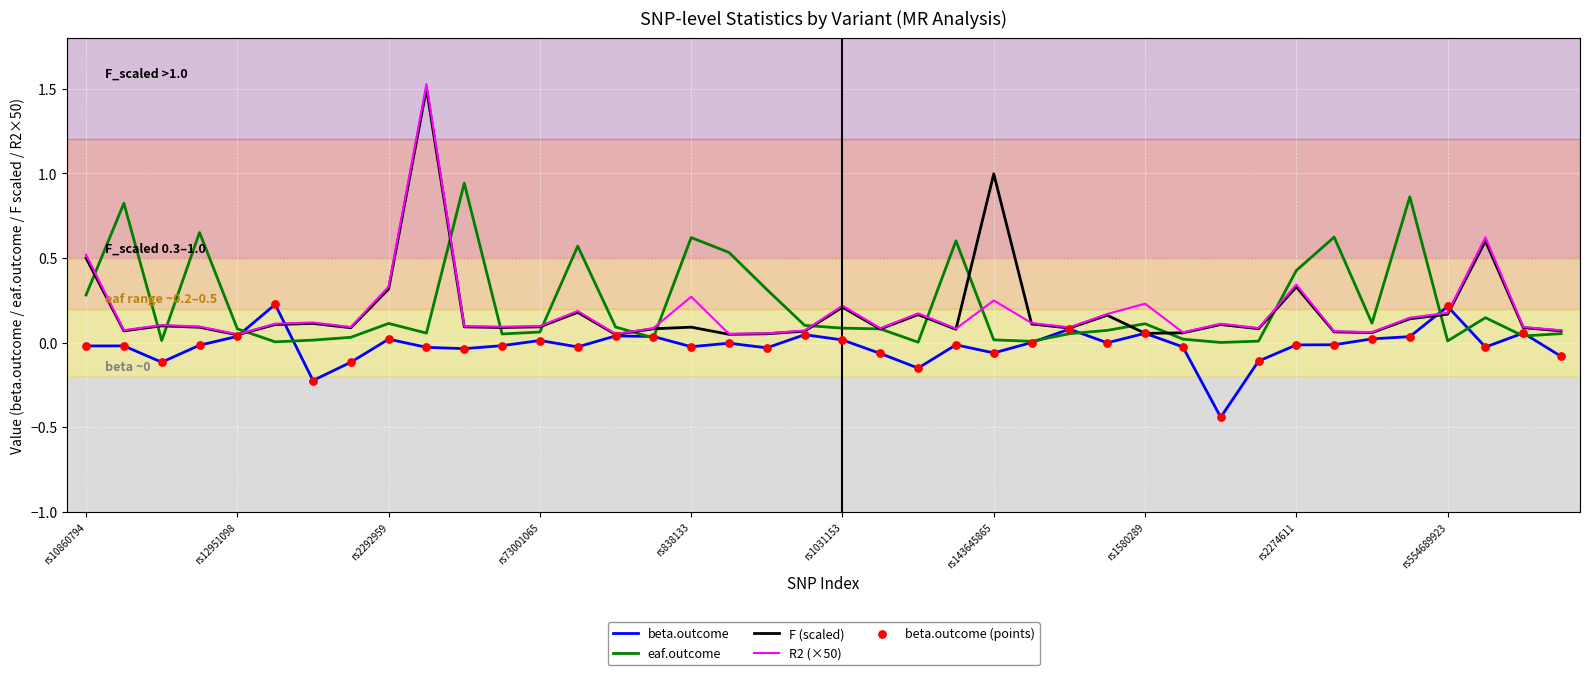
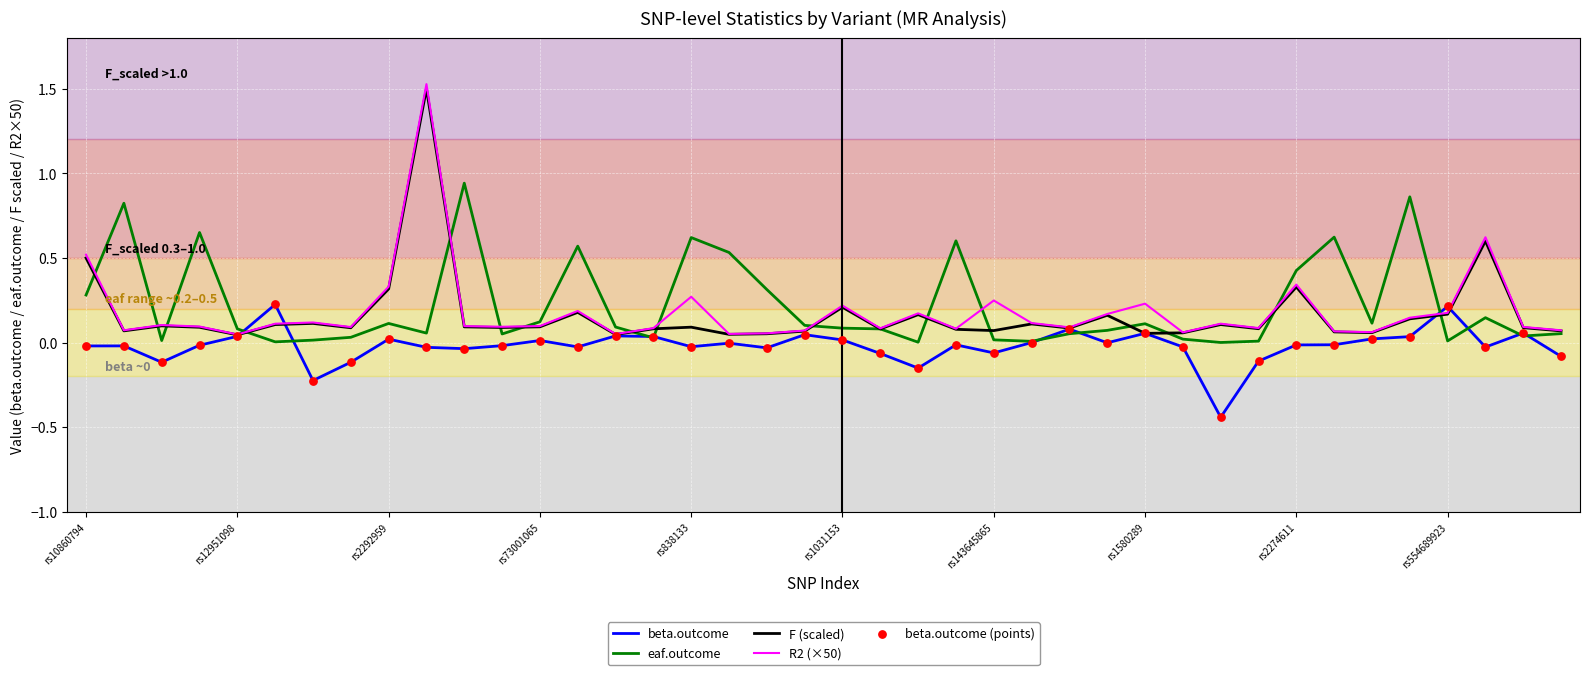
  {
    "beta.outcome (points)": {
      "rs10860794": -0.02,
      "rs2292959": 0.02,
      "rs73001065": 0.01,
      "rs838133": -0.02,
      "rs1031153": 0.02,
      "rs143645865": -0.06,
      "rs2274611": -0.01,
      "rs554689923": 0.21
    },
    "eaf.outcome": {
      "rs12951098": 0.08,
      "rs2292959": 0.11,
-     "rs73001065": 0.06,
+     "rs73001065": 0.12,
      "rs838133": 0.62,
      "rs1031153": 0.09,
      "rs143645865": 0.02,
      "rs1580289": 0.11,
      "rs2274611": 0.43,
      "rs554689923": 0.01
    },
    "F (scaled)": {
      "rs10860794": 0.50,
      "rs838133": 0.09,
-     "rs143645865": 1.00
+     "rs143645865": 0.07
    },
    "R2 (×50)": {
      "rs10860794": 0.52,
      "rs838133": 0.27,
      "rs143645865": 0.25,
      "rs1580289": 0.23
    }
  }
